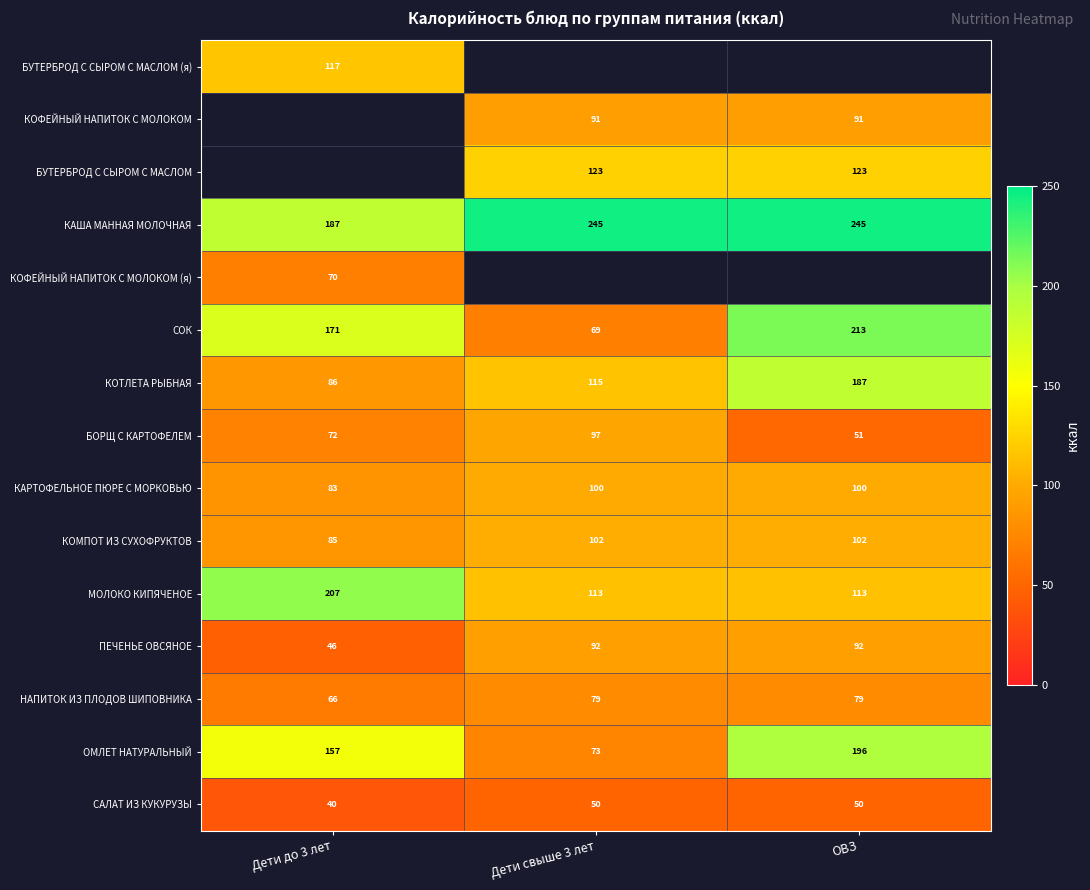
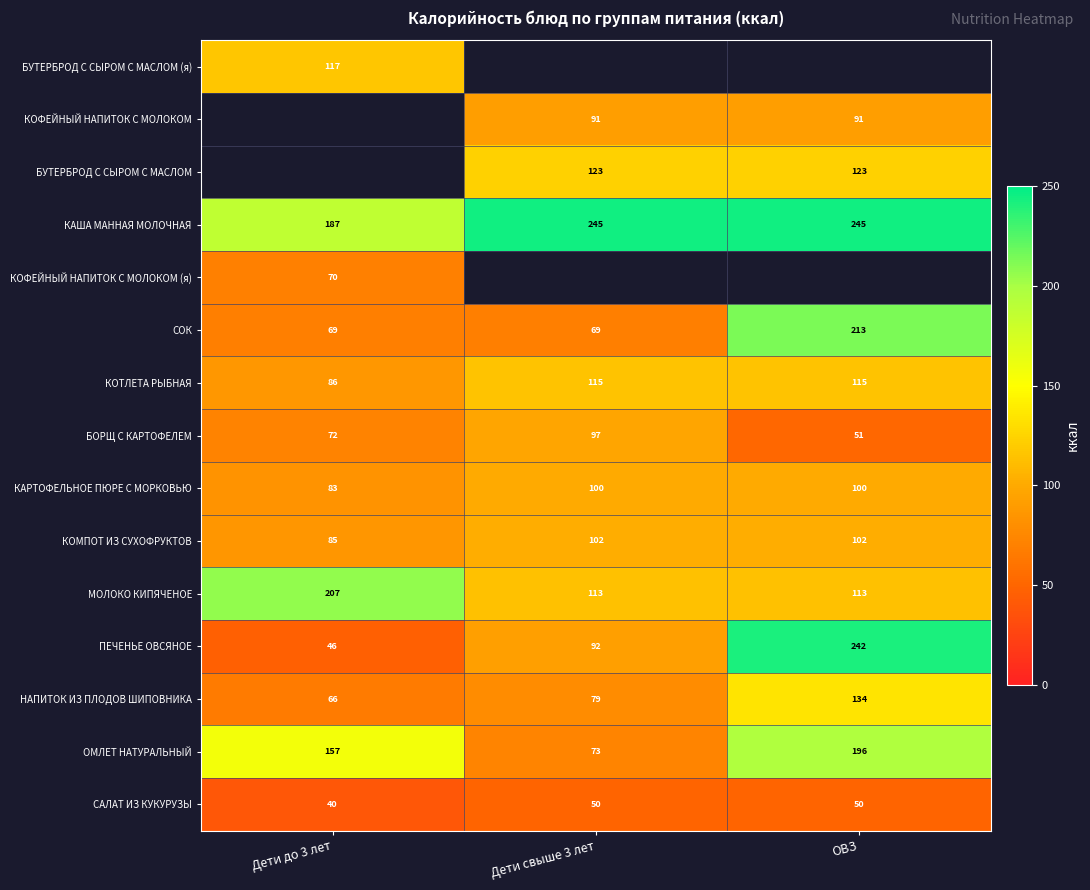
  {
    "БУТЕРБРОД С СЫРОМ С МАСЛОМ (я)": {
      "Дети до 3 лет": 117
    },
    "КОФЕЙНЫЙ НАПИТОК С МОЛОКОМ": {
      "Дети свыше 3 лет": 91,
      "ОВЗ": 91
    },
    "БУТЕРБРОД С СЫРОМ С МАСЛОМ": {
      "Дети свыше 3 лет": 123,
      "ОВЗ": 123
    },
    "КАША МАННАЯ МОЛОЧНАЯ": {
      "Дети до 3 лет": 187,
      "Дети свыше 3 лет": 245,
      "ОВЗ": 245
    },
    "КОФЕЙНЫЙ НАПИТОК С МОЛОКОМ (я)": {
      "Дети до 3 лет": 70
    },
    "СОК": {
-     "Дети до 3 лет": 171,
+     "Дети до 3 лет": 69,
      "Дети свыше 3 лет": 69,
      "ОВЗ": 213
    },
    "КОТЛЕТА РЫБНАЯ": {
      "Дети до 3 лет": 86,
      "Дети свыше 3 лет": 115,
-     "ОВЗ": 187
+     "ОВЗ": 115
    },
    "БОРЩ С КАРТОФЕЛЕМ": {
      "Дети до 3 лет": 72,
      "Дети свыше 3 лет": 97,
      "ОВЗ": 51
    },
    "КАРТОФЕЛЬНОЕ ПЮРЕ С МОРКОВЬЮ": {
      "Дети до 3 лет": 83,
      "Дети свыше 3 лет": 100,
      "ОВЗ": 100
    },
    "КОМПОТ ИЗ СУХОФРУКТОВ": {
      "Дети до 3 лет": 85,
      "Дети свыше 3 лет": 102,
      "ОВЗ": 102
    },
    "МОЛОКО КИПЯЧЕНОЕ": {
      "Дети до 3 лет": 207,
      "Дети свыше 3 лет": 113,
      "ОВЗ": 113
    },
    "ПЕЧЕНЬЕ ОВСЯНОЕ": {
      "Дети до 3 лет": 46,
      "Дети свыше 3 лет": 92,
-     "ОВЗ": 92
+     "ОВЗ": 242
    },
    "НАПИТОК ИЗ ПЛОДОВ ШИПОВНИКА": {
      "Дети до 3 лет": 66,
      "Дети свыше 3 лет": 79,
-     "ОВЗ": 79
+     "ОВЗ": 134
    },
    "ОМЛЕТ НАТУРАЛЬНЫЙ": {
      "Дети до 3 лет": 157,
      "Дети свыше 3 лет": 73,
      "ОВЗ": 196
    },
    "САЛАТ ИЗ КУКУРУЗЫ": {
      "Дети до 3 лет": 40,
      "Дети свыше 3 лет": 50,
      "ОВЗ": 50
    }
  }
